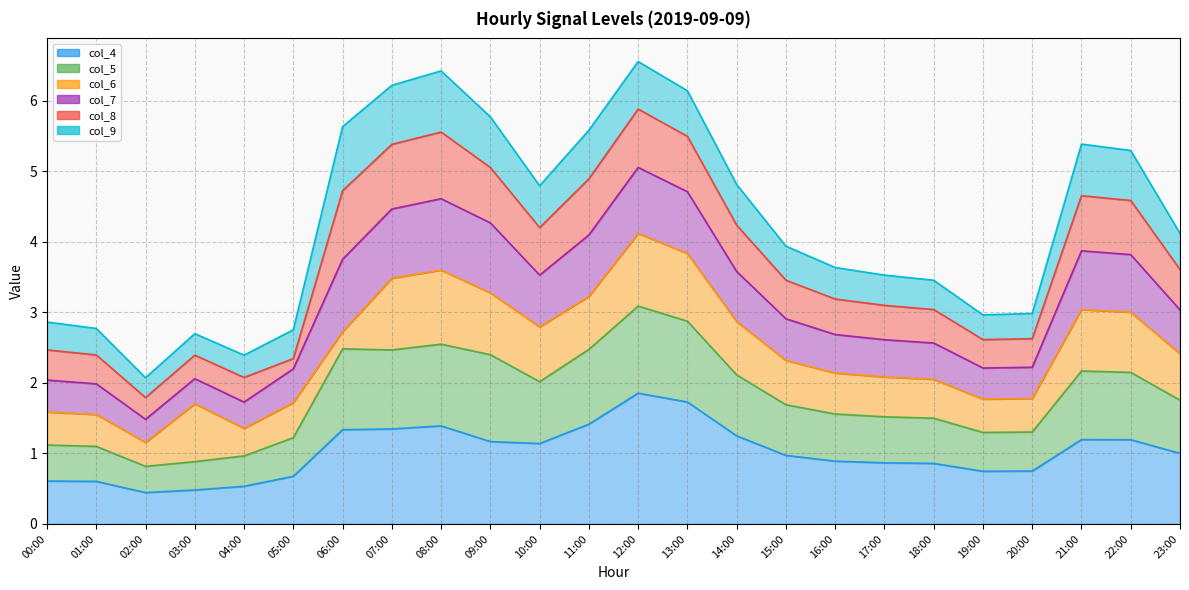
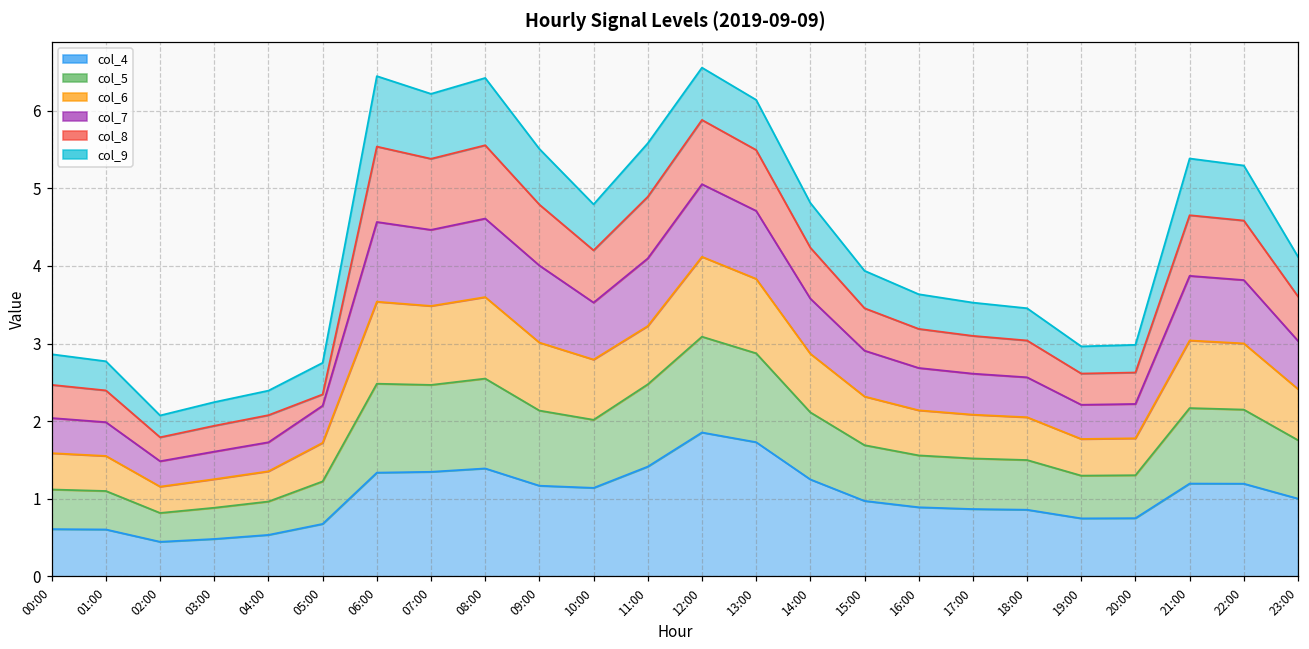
  {
    "col_5": {
      "00:00": 0.5,
      "01:00": 0.5,
      "02:00": 0.4,
      "03:00": 0.4,
      "04:00": 0.4,
      "05:00": 0.5,
      "06:00": 1.1,
      "07:00": 1.1,
      "08:00": 1.2,
-     "09:00": 1.2,
+     "09:00": 1.0,
      "10:00": 0.9,
      "11:00": 1.1,
      "12:00": 1.2,
      "13:00": 1.1,
      "14:00": 0.9,
      "15:00": 0.7,
      "16:00": 0.7,
      "17:00": 0.7,
      "18:00": 0.6,
      "19:00": 0.6,
      "20:00": 0.6,
      "21:00": 1.0,
      "22:00": 1.0,
      "23:00": 0.8
    },
    "col_6": {
      "00:00": 0.5,
      "01:00": 0.5,
      "02:00": 0.3,
-     "03:00": 0.8,
+     "03:00": 0.4,
      "04:00": 0.4,
      "05:00": 0.5,
-     "06:00": 0.2,
+     "06:00": 1.1,
      "07:00": 1.0,
      "08:00": 1.0,
      "09:00": 0.9,
      "10:00": 0.8,
      "11:00": 0.8,
      "12:00": 1.0,
      "13:00": 1.0,
      "14:00": 0.8,
      "15:00": 0.6,
      "16:00": 0.6,
      "17:00": 0.6,
      "18:00": 0.6,
      "19:00": 0.5,
      "20:00": 0.5,
      "21:00": 0.9,
      "22:00": 0.9,
      "23:00": 0.7
    },
    "col_7": {
      "00:00": 0.5,
      "01:00": 0.4,
      "02:00": 0.3,
      "03:00": 0.4,
      "04:00": 0.4,
      "05:00": 0.5,
      "06:00": 1.0,
      "07:00": 1.0,
      "08:00": 1.0,
      "09:00": 1.0,
      "10:00": 0.7,
      "11:00": 0.9,
      "12:00": 0.9,
      "13:00": 0.9,
      "14:00": 0.7,
      "15:00": 0.6,
      "16:00": 0.5,
      "17:00": 0.5,
      "18:00": 0.5,
      "19:00": 0.4,
      "20:00": 0.4,
      "21:00": 0.8,
      "22:00": 0.8,
      "23:00": 0.6
    },
    "col_8": {
      "00:00": 0.4,
      "01:00": 0.4,
      "02:00": 0.3,
      "03:00": 0.3,
      "04:00": 0.3,
      "05:00": 0.1,
      "06:00": 1.0,
      "07:00": 0.9,
      "08:00": 0.9,
      "09:00": 0.8,
      "10:00": 0.7,
      "11:00": 0.8,
      "12:00": 0.8,
      "13:00": 0.8,
      "14:00": 0.7,
      "15:00": 0.5,
      "16:00": 0.5,
      "17:00": 0.5,
      "18:00": 0.5,
      "19:00": 0.4,
      "20:00": 0.4,
      "21:00": 0.8,
      "22:00": 0.8,
      "23:00": 0.6
    }
  }
